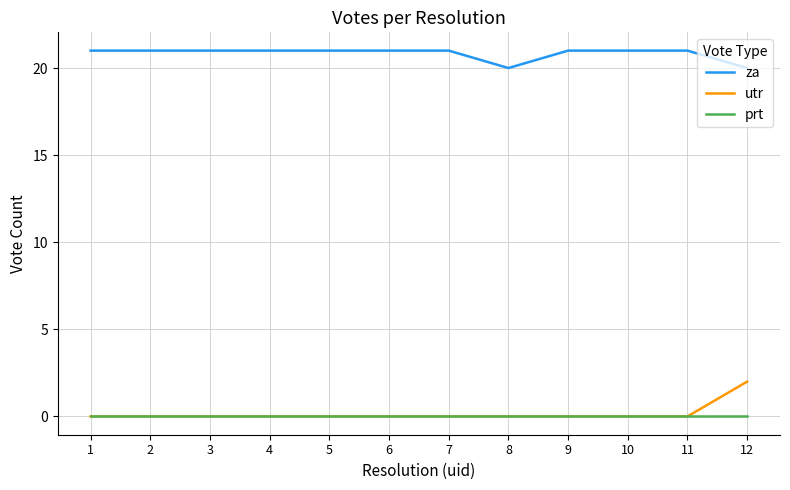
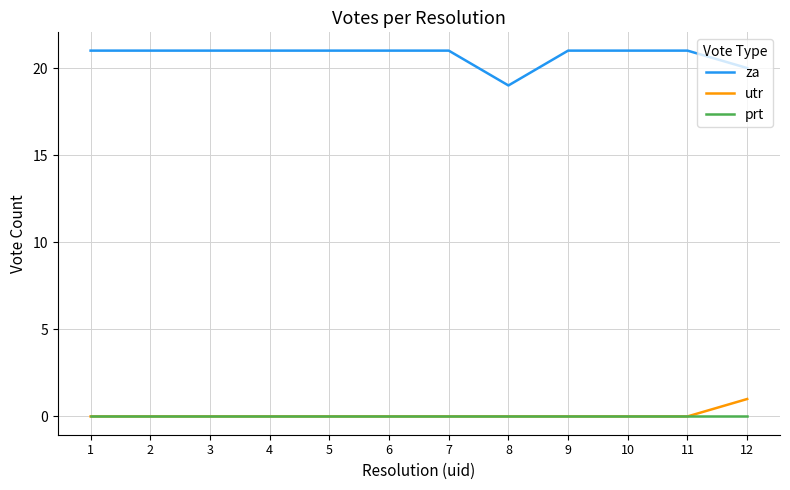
  {
    "za": {
      "1": 21,
      "2": 21,
      "3": 21,
      "4": 21,
      "5": 21,
      "6": 21,
      "7": 21,
-     "8": 20,
+     "8": 19,
      "9": 21,
      "10": 21,
      "11": 21
    },
    "utr": {
-     "12": 2
+     "12": 1
    },
    "prt": {
      "12": 0
    }
  }
